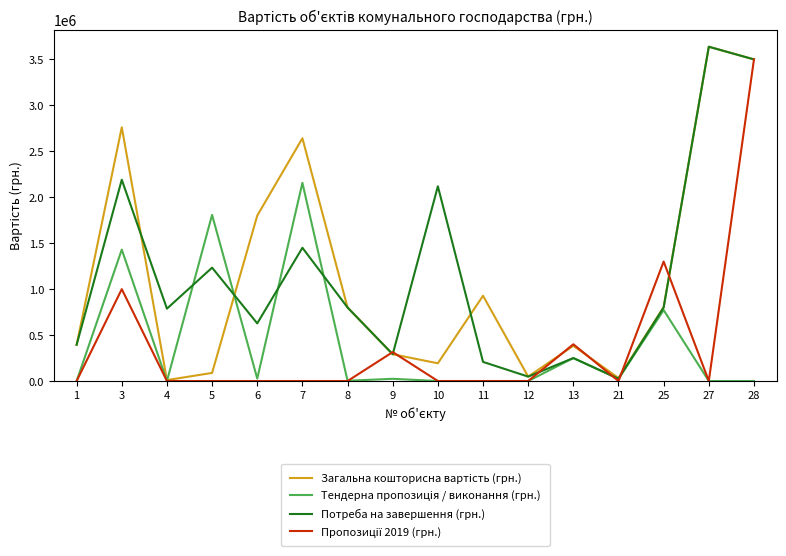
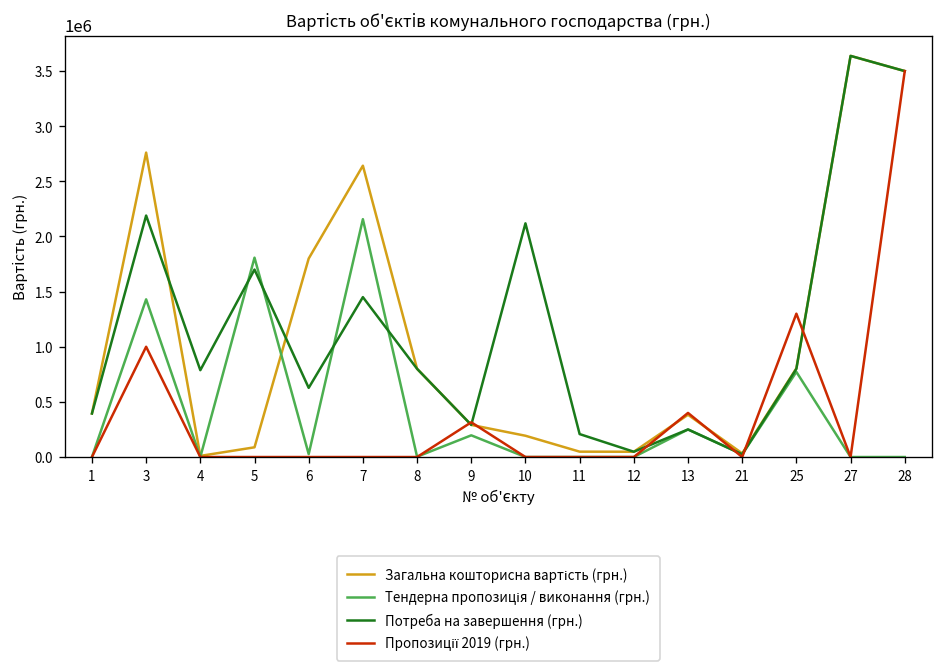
  {
    "Загальна кошторисна вартість (грн.)": {
      "3": 2800000,
      "5": 100000,
      "6": 1800000,
      "7": 2600000,
      "10": 200000,
-     "11": 900000
+     "11": 0
    },
    "Тендерна пропозиція / виконання (грн.)": {
      "3": 1400000,
      "5": 1800000,
      "7": 2200000,
-     "9": 0,
+     "9": 200000,
      "25": 800000,
      "28": 0
    },
    "Потреба на завершення (грн.)": {
      "3": 2200000,
      "4": 800000,
-     "5": 1200000,
+     "5": 1700000,
      "6": 600000,
      "7": 1500000,
      "10": 2100000,
      "11": 200000
    },
    "Пропозиції 2019 (грн.)": {
      "3": 1000000,
      "5": 0,
      "7": 0,
      "25": 1300000
    }
  }
